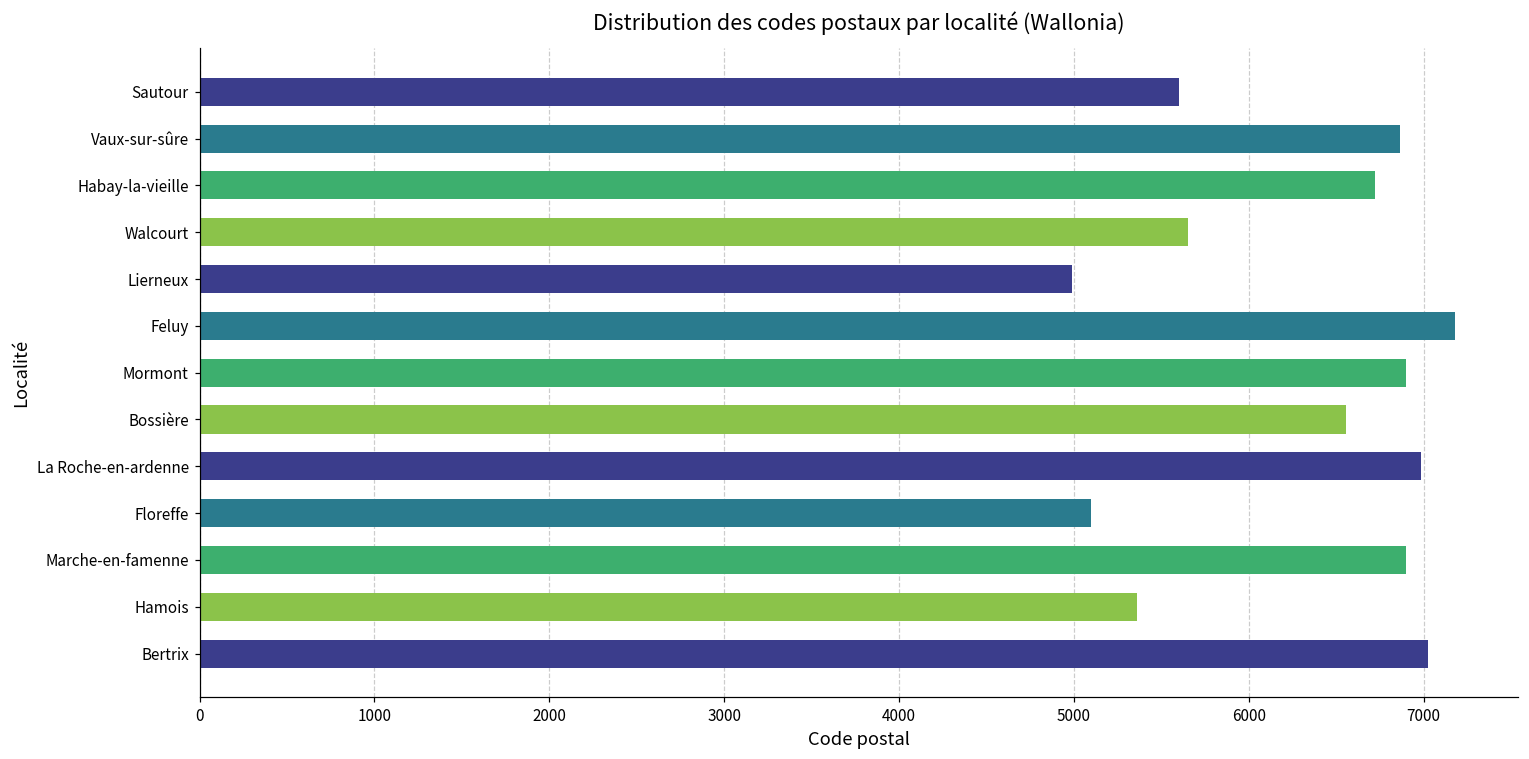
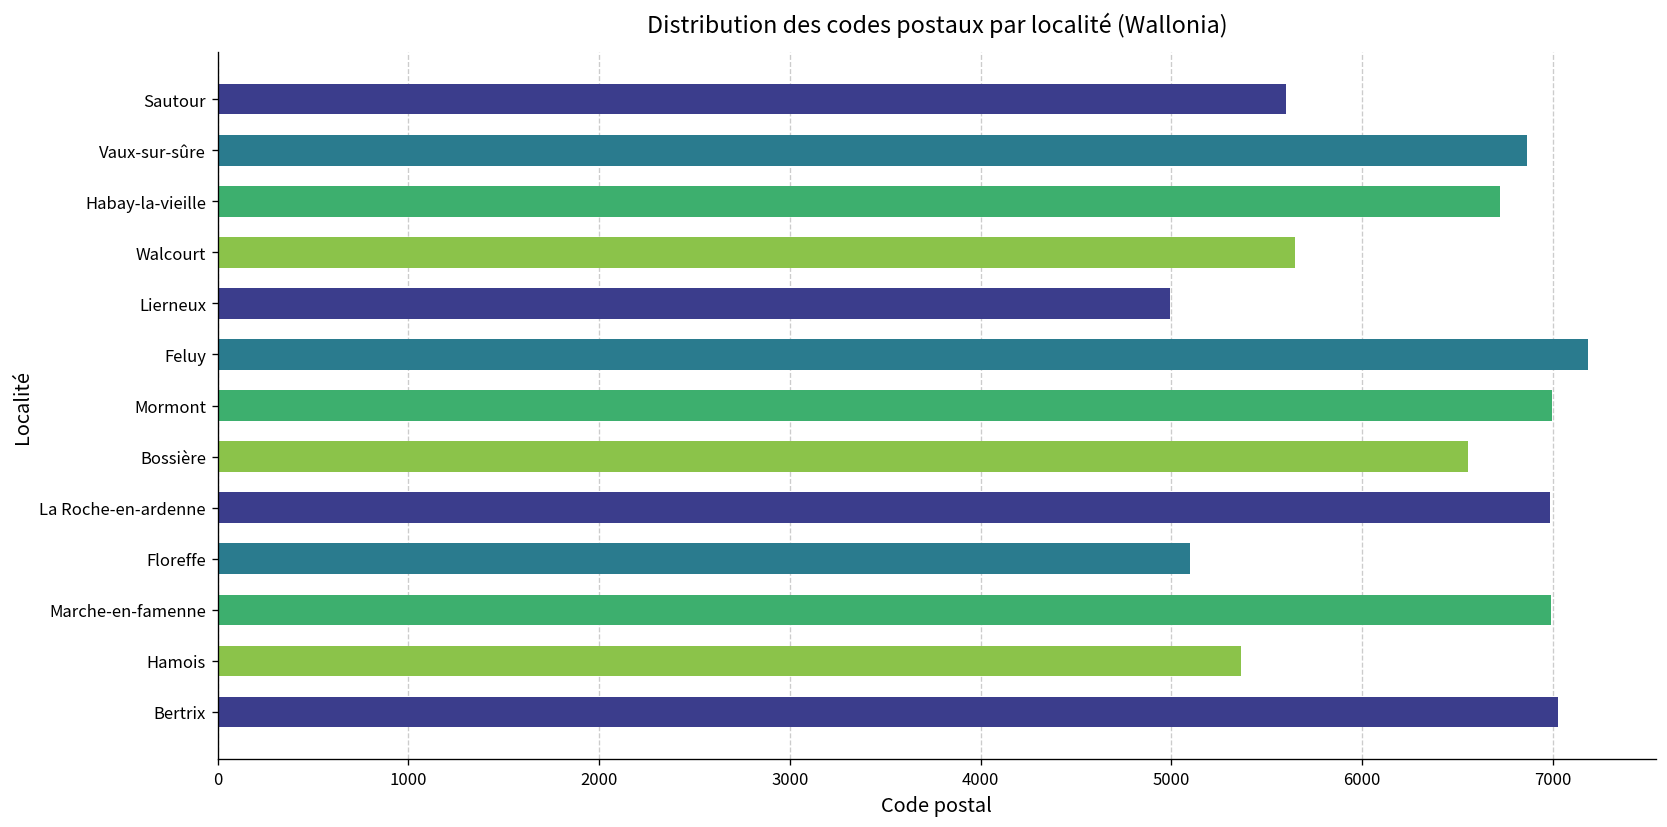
  {
    "Sautour": 5600,
    "Vaux-sur-sûre": 6860,
    "Habay-la-vieille": 6720,
    "Walcourt": 5650,
    "Lierneux": 4990,
    "Feluy": 7180,
-   "Mormont": 6900,
+   "Mormont": 7000,
    "Bossière": 6560,
    "La Roche-en-ardenne": 6980,
    "Floreffe": 5100,
-   "Marche-en-famenne": 6900,
+   "Marche-en-famenne": 6990,
    "Hamois": 5360,
    "Bertrix": 7030
  }
